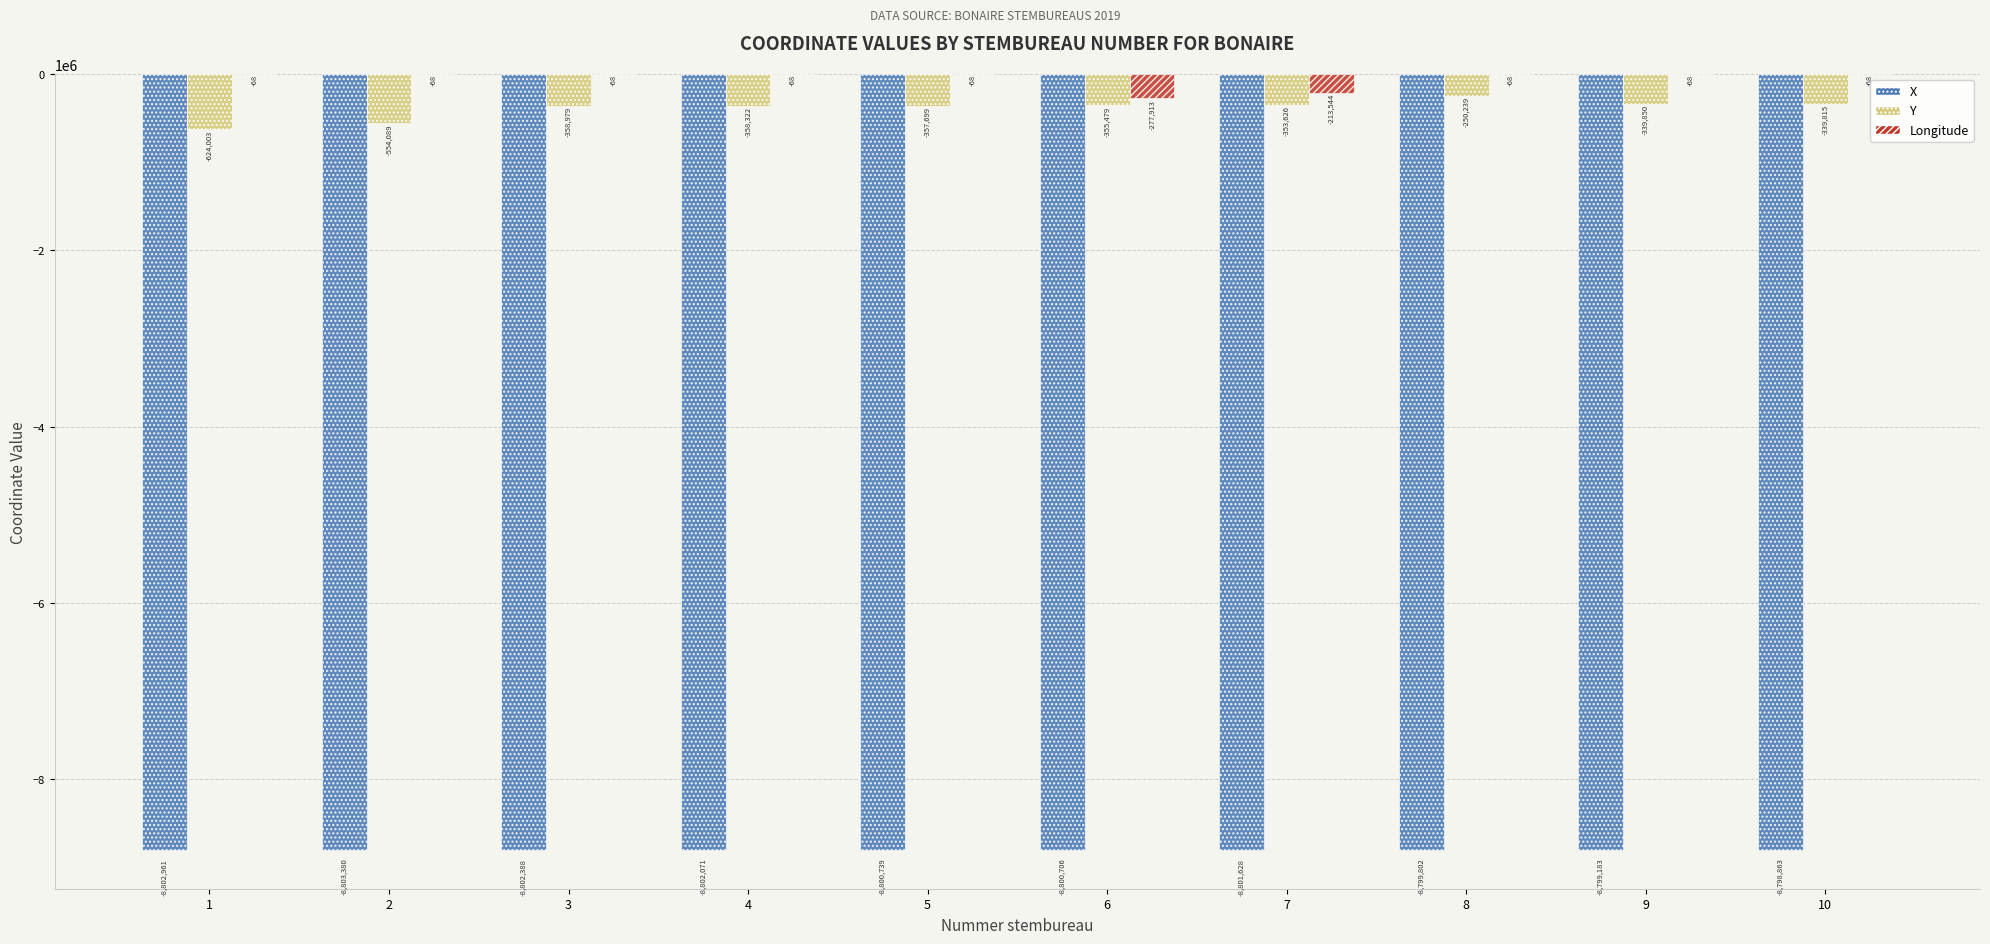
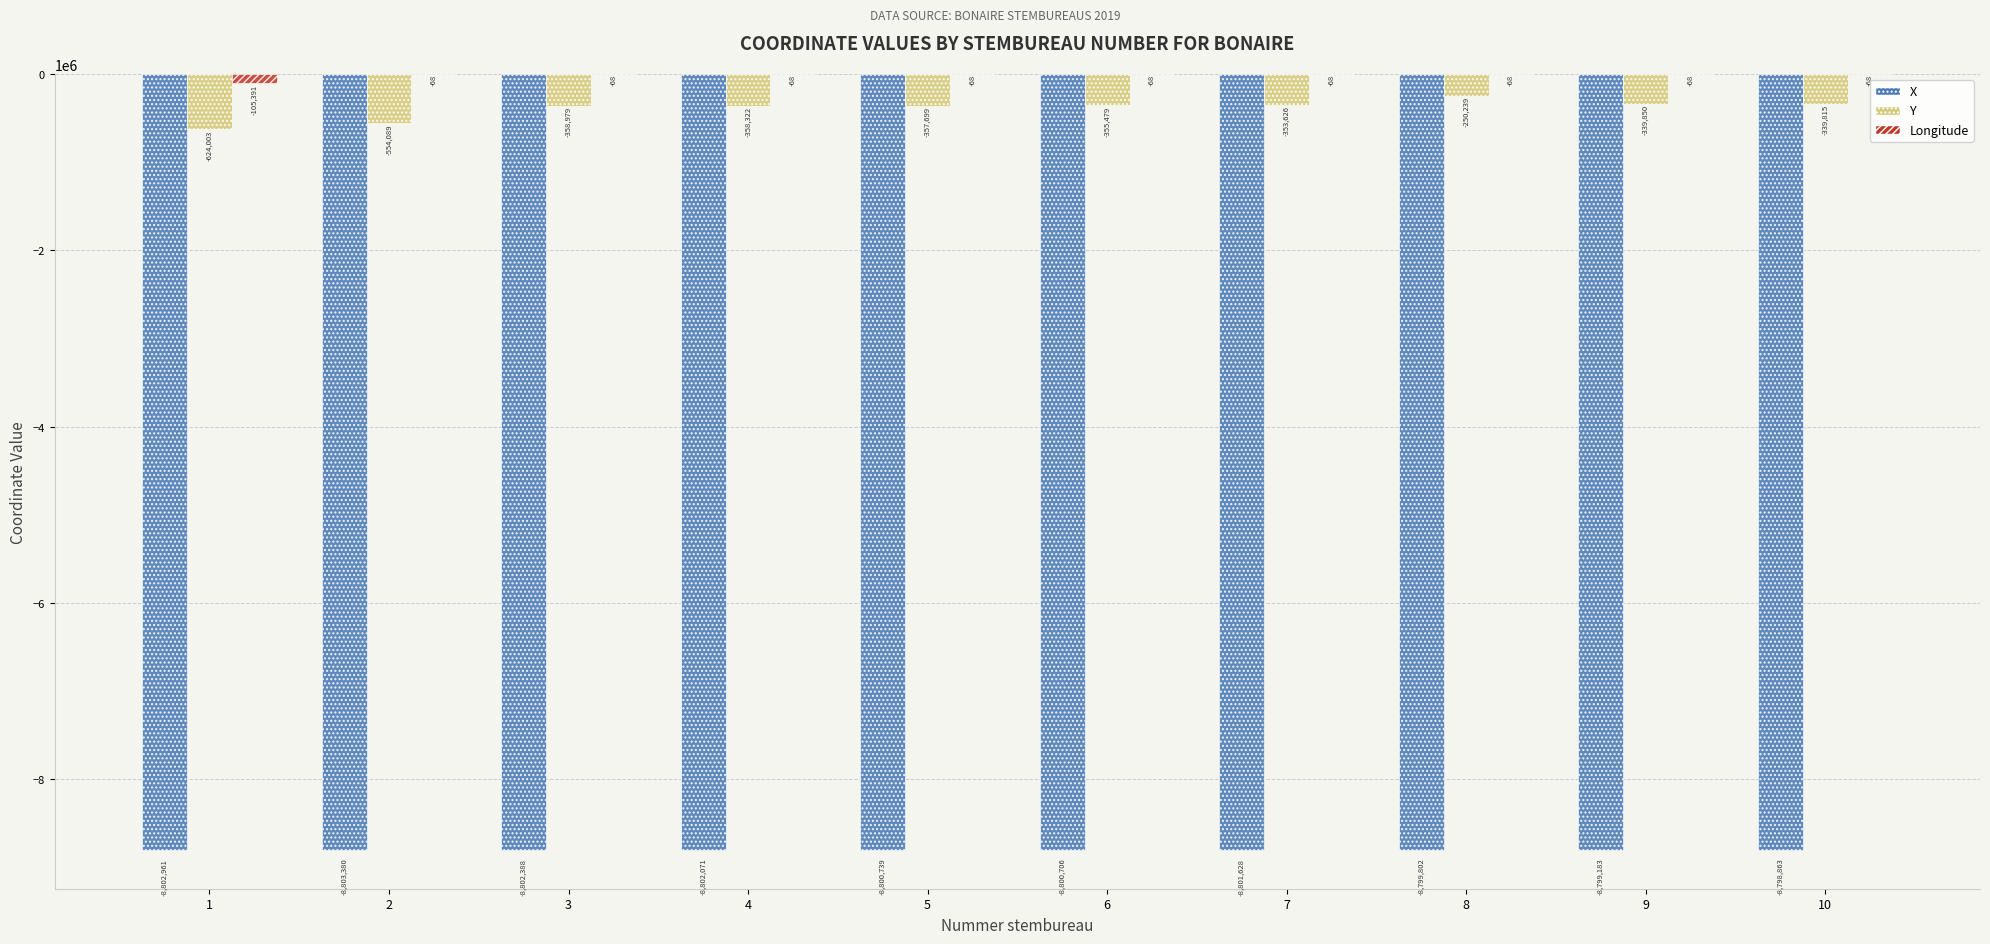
  {
    "X": {
      "1": "-8,802,961",
      "2": "-8,803,380",
      "3": "-8,802,388",
      "4": "-8,802,071",
      "5": "-8,800,739",
      "6": "-8,800,706",
      "7": "-8,801,628",
      "8": "-8,799,802",
      "9": "-8,799,183",
      "10": "-8,798,863"
    },
    "Y": {
      "1": "-624,003",
      "2": "-554,089",
      "3": "-358,979",
      "4": "-358,322",
      "5": "-357,699",
      "6": "-355,479",
      "7": "-353,626",
      "8": "-250,239",
      "9": "-339,850",
      "10": "-339,815"
    },
    "Longitude": {
-     "1": "-68",
+     "1": "-105,391",
      "2": "-68",
      "3": "-68",
      "4": "-68",
      "5": "-68",
-     "6": "-277,913",
-     "7": "-213,544",
+     "6": "-68",
+     "7": "-68",
      "8": "-68",
      "9": "-68"
    }
  }
